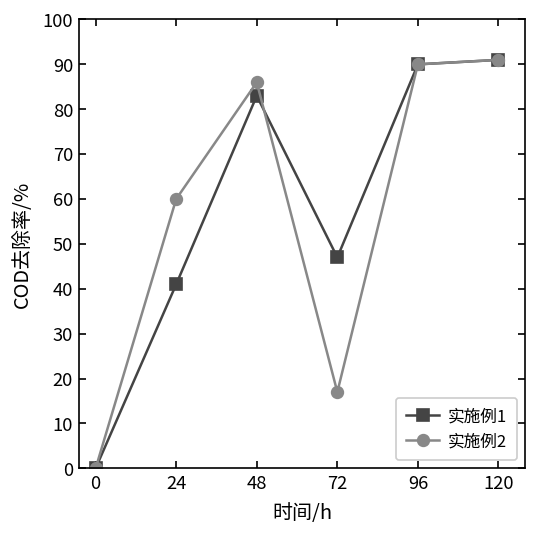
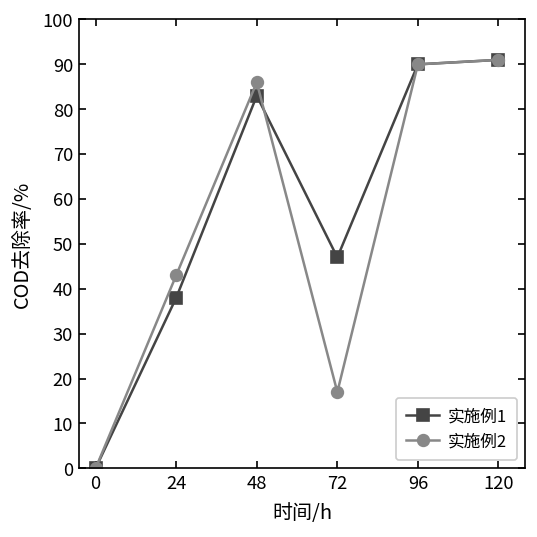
  {
    "实施例1": {
-     "24": 41,
+     "24": 38,
      "48": 83,
      "72": 47
    },
    "实施例2": {
-     "24": 60,
+     "24": 43,
      "48": 86,
      "72": 17
    }
  }
